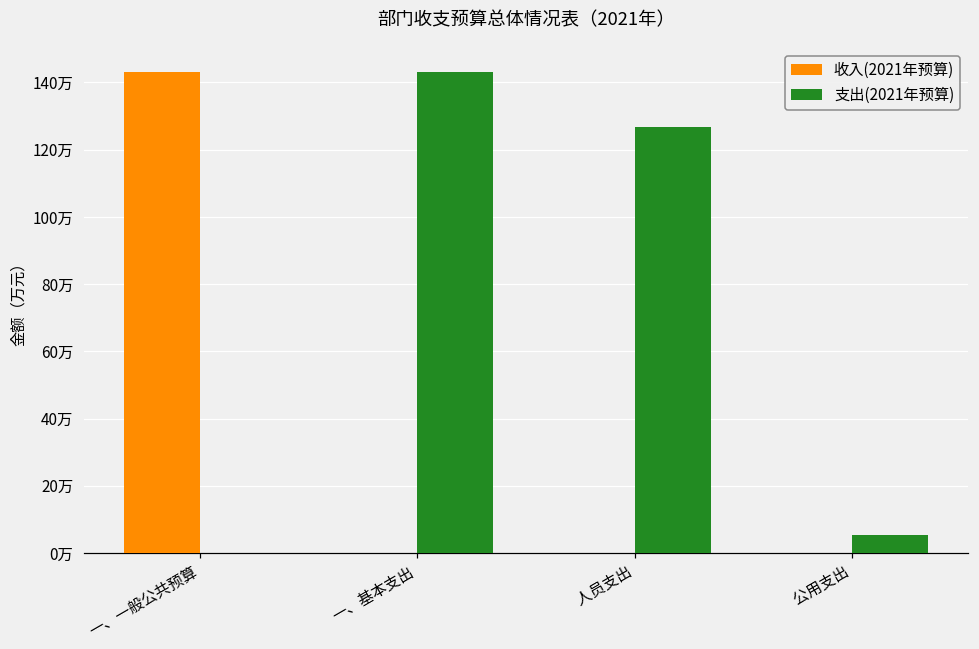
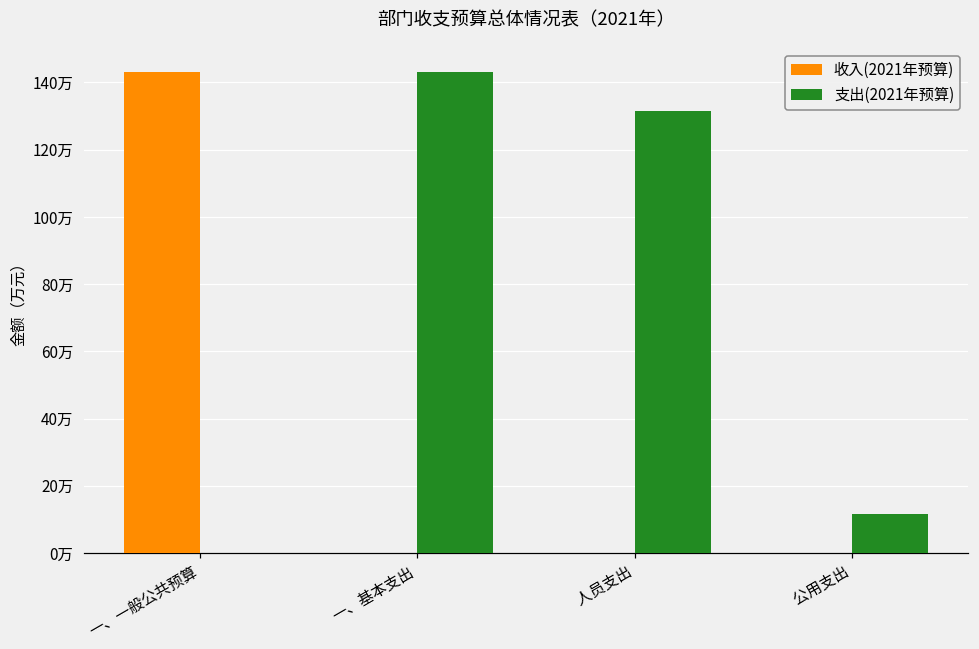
  {
    "收入(2021年预算)": {
      "一、一般公共预算": "143万",
      "一、基本支出": "0万",
      "人员支出": "0万",
      "公用支出": "0万"
    },
    "支出(2021年预算)": {
      "一、一般公共预算": "0万",
      "一、基本支出": "143万",
-     "人员支出": "127万",
-     "公用支出": "5万"
+     "人员支出": "132万",
+     "公用支出": "12万"
    }
  }
